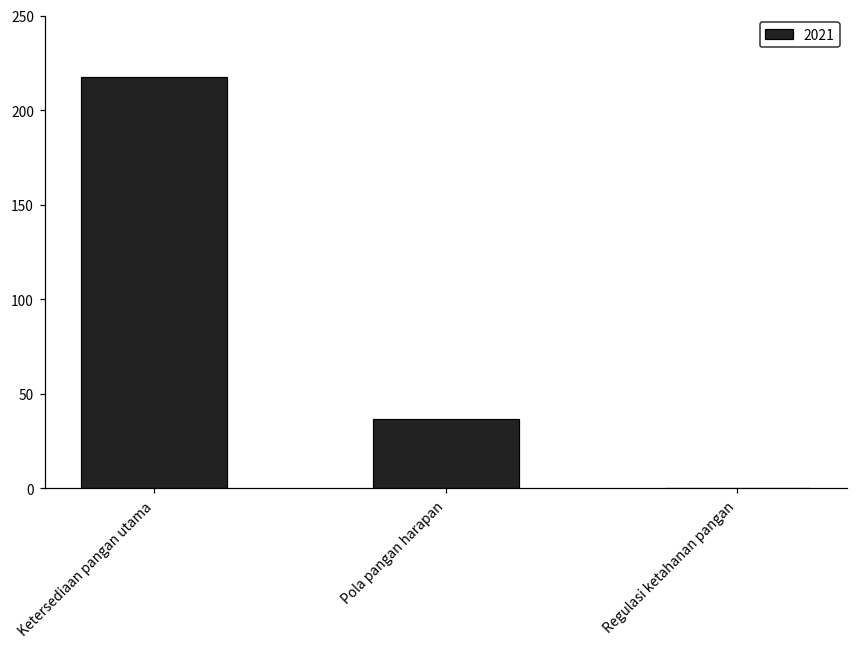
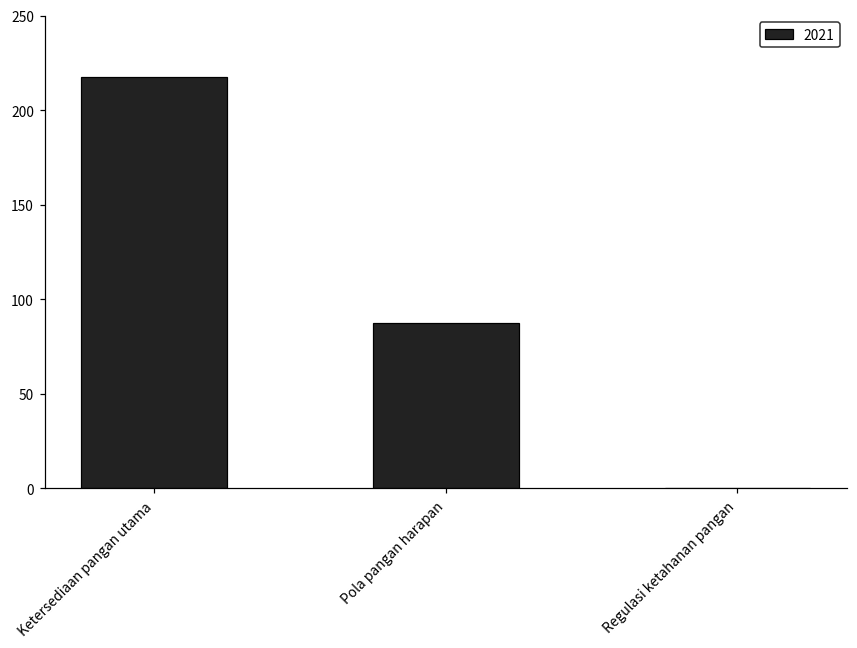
  {
    "Ketersediaan pangan utama": 217,
-   "Pola pangan harapan": 37,
+   "Pola pangan harapan": 87,
    "Regulasi ketahanan pangan": 0
  }
